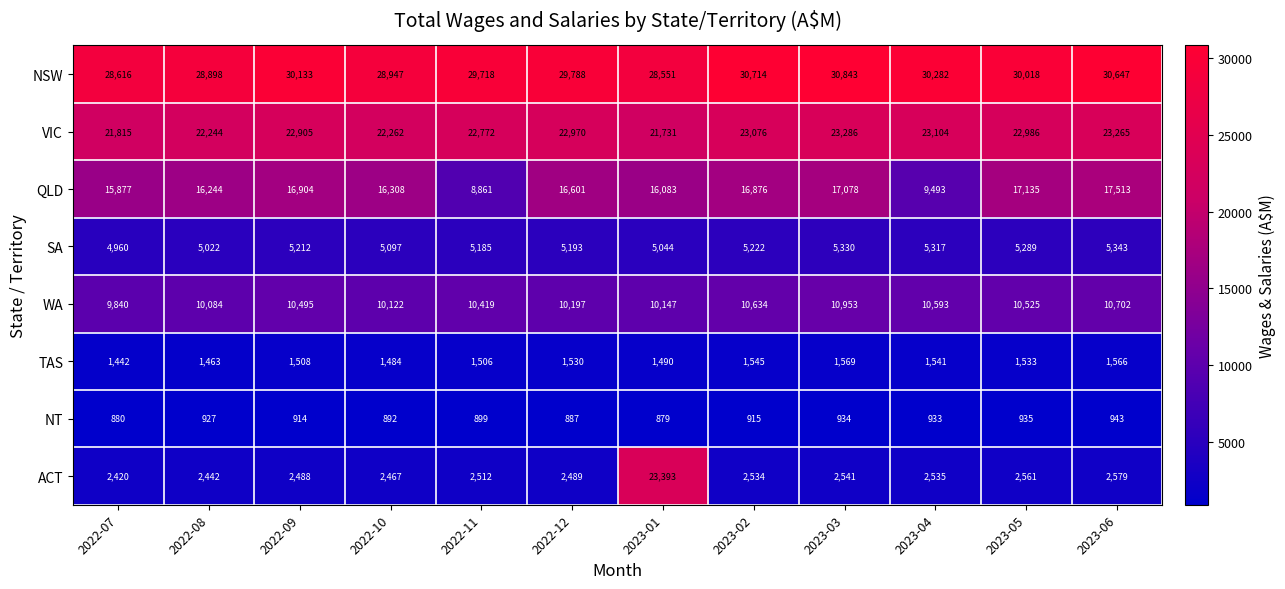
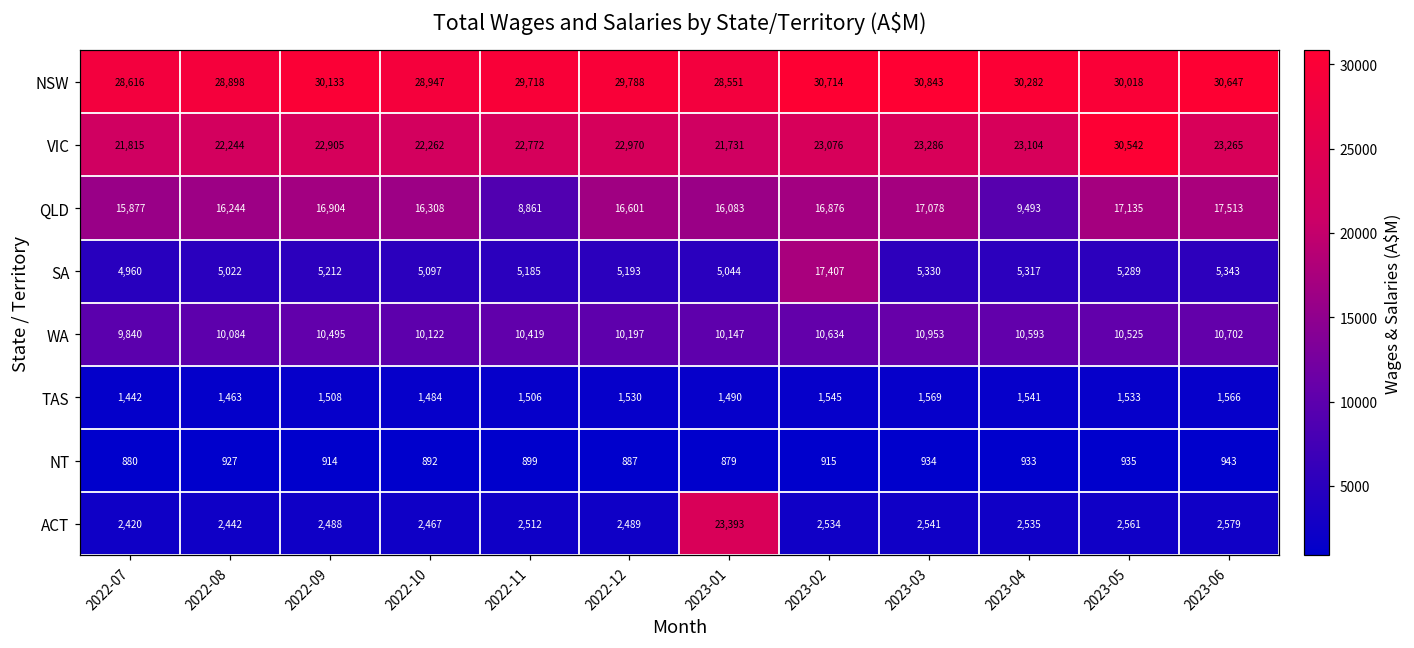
  {
    "NSW": {
      "2022-07": "28,616",
      "2022-08": "28,898",
      "2022-09": "30,133",
      "2022-10": "28,947",
      "2022-11": "29,718",
      "2022-12": "29,788",
      "2023-01": "28,551",
      "2023-02": "30,714",
      "2023-03": "30,843",
      "2023-04": "30,282",
      "2023-05": "30,018",
      "2023-06": "30,647"
    },
    "VIC": {
      "2022-07": "21,815",
      "2022-08": "22,244",
      "2022-09": "22,905",
      "2022-10": "22,262",
      "2022-11": "22,772",
      "2022-12": "22,970",
      "2023-01": "21,731",
      "2023-02": "23,076",
      "2023-03": "23,286",
      "2023-04": "23,104",
-     "2023-05": "22,986",
+     "2023-05": "30,542",
      "2023-06": "23,265"
    },
    "QLD": {
      "2022-07": "15,877",
      "2022-08": "16,244",
      "2022-09": "16,904",
      "2022-10": "16,308",
      "2022-11": "8,861",
      "2022-12": "16,601",
      "2023-01": "16,083",
      "2023-02": "16,876",
      "2023-03": "17,078",
      "2023-04": "9,493",
      "2023-05": "17,135",
      "2023-06": "17,513"
    },
    "SA": {
      "2022-07": "4,960",
      "2022-08": "5,022",
      "2022-09": "5,212",
      "2022-10": "5,097",
      "2022-11": "5,185",
      "2022-12": "5,193",
      "2023-01": "5,044",
-     "2023-02": "5,222",
+     "2023-02": "17,407",
      "2023-03": "5,330",
      "2023-04": "5,317",
      "2023-05": "5,289",
      "2023-06": "5,343"
    },
    "WA": {
      "2022-07": "9,840",
      "2022-08": "10,084",
      "2022-09": "10,495",
      "2022-10": "10,122",
      "2022-11": "10,419",
      "2022-12": "10,197",
      "2023-01": "10,147",
      "2023-02": "10,634",
      "2023-03": "10,953",
      "2023-04": "10,593",
      "2023-05": "10,525",
      "2023-06": "10,702"
    },
    "TAS": {
      "2022-07": "1,442",
      "2022-08": "1,463",
      "2022-09": "1,508",
      "2022-10": "1,484",
      "2022-11": "1,506",
      "2022-12": "1,530",
      "2023-01": "1,490",
      "2023-02": "1,545",
      "2023-03": "1,569",
      "2023-04": "1,541",
      "2023-05": "1,533",
      "2023-06": "1,566"
    },
    "NT": {
      "2022-07": "880",
      "2022-08": "927",
      "2022-09": "914",
      "2022-10": "892",
      "2022-11": "899",
      "2022-12": "887",
      "2023-01": "879",
      "2023-02": "915",
      "2023-03": "934",
      "2023-04": "933",
      "2023-05": "935",
      "2023-06": "943"
    },
    "ACT": {
      "2022-07": "2,420",
      "2022-08": "2,442",
      "2022-09": "2,488",
      "2022-10": "2,467",
      "2022-11": "2,512",
      "2022-12": "2,489",
      "2023-01": "23,393",
      "2023-02": "2,534",
      "2023-03": "2,541",
      "2023-04": "2,535",
      "2023-05": "2,561",
      "2023-06": "2,579"
    }
  }
